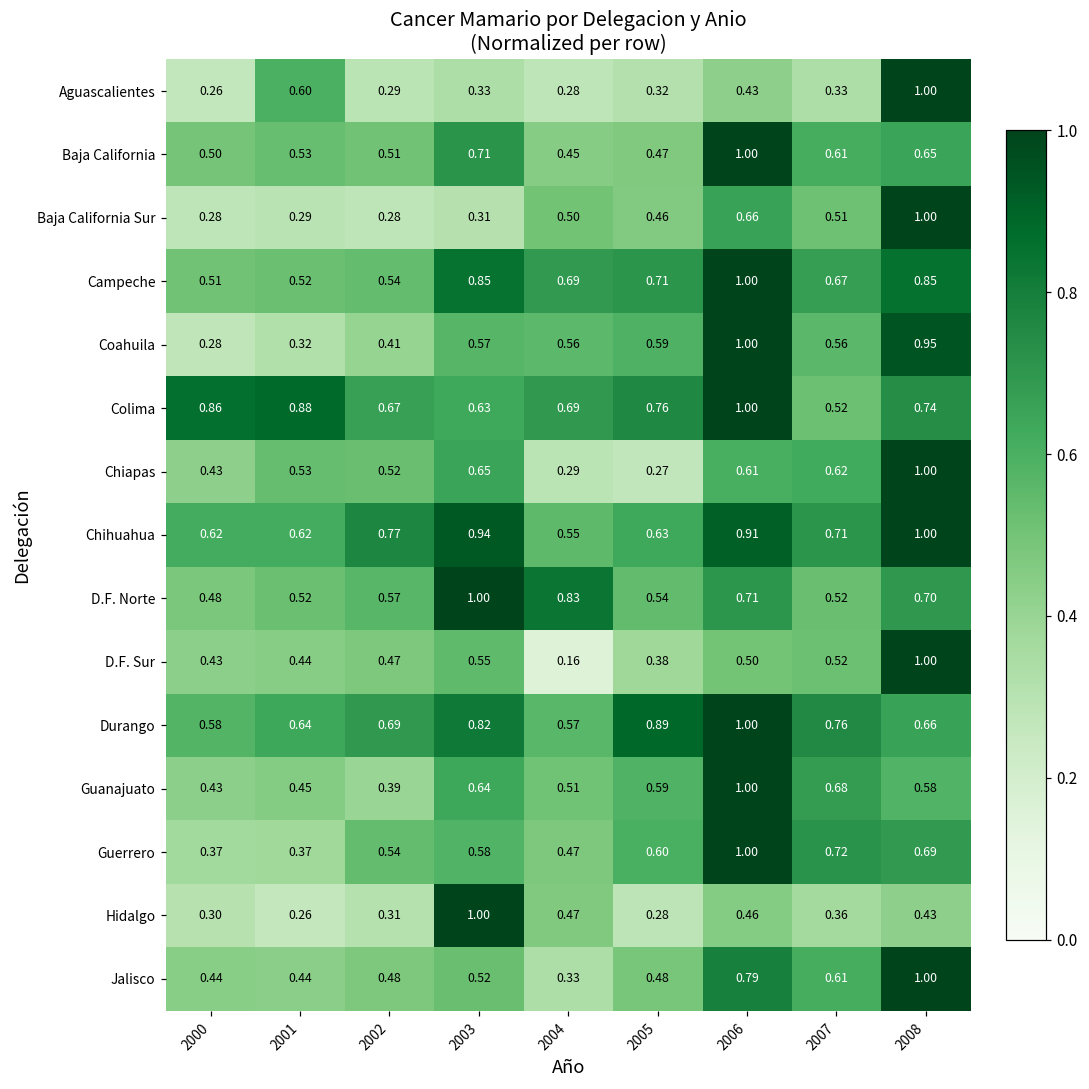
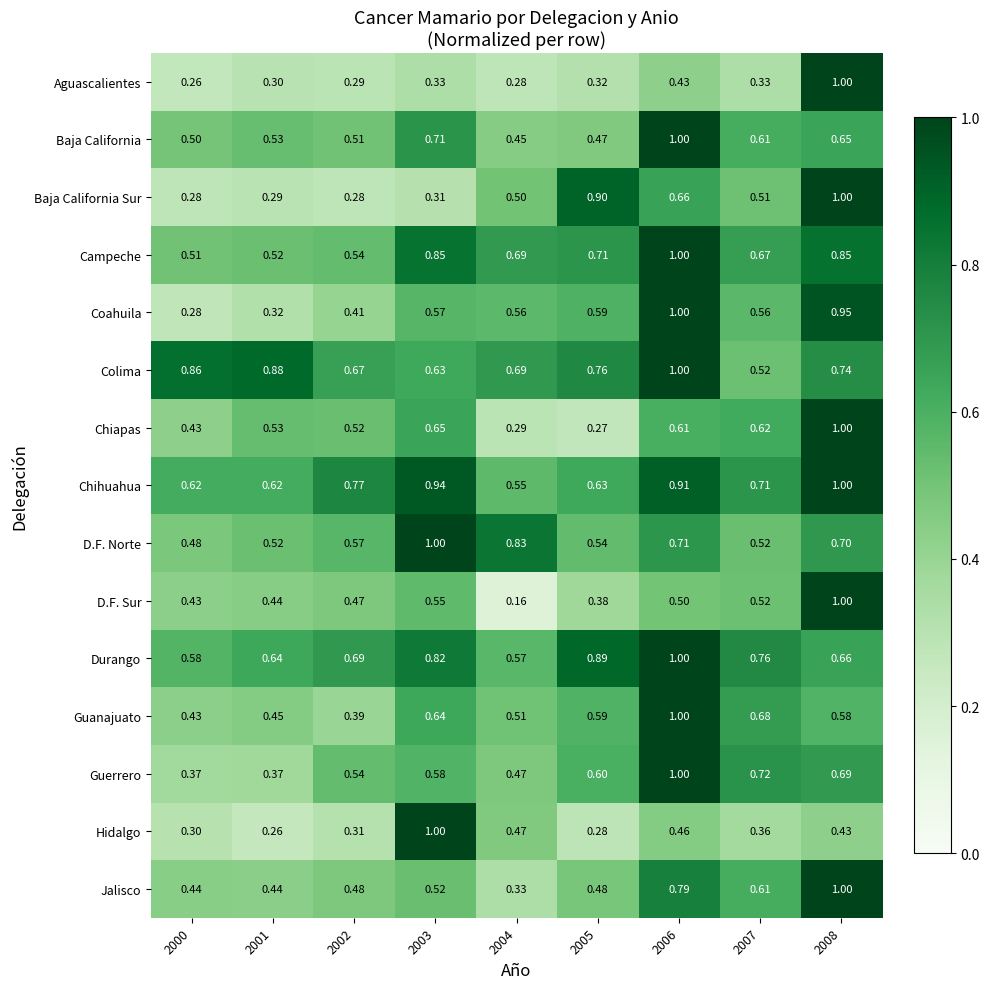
  {
    "Aguascalientes": {
      "2000": 0.26,
-     "2001": 0.60,
+     "2001": 0.30,
      "2002": 0.29,
      "2003": 0.33,
      "2004": 0.28,
      "2005": 0.32,
      "2006": 0.43,
      "2007": 0.33,
      "2008": 1.00
    },
    "Baja California": {
      "2000": 0.50,
      "2001": 0.53,
      "2002": 0.51,
      "2003": 0.71,
      "2004": 0.45,
      "2005": 0.47,
      "2006": 1.00,
      "2007": 0.61,
      "2008": 0.65
    },
    "Baja California Sur": {
      "2000": 0.28,
      "2001": 0.29,
      "2002": 0.28,
      "2003": 0.31,
      "2004": 0.50,
-     "2005": 0.46,
+     "2005": 0.90,
      "2006": 0.66,
      "2007": 0.51,
      "2008": 1.00
    },
    "Campeche": {
      "2000": 0.51,
      "2001": 0.52,
      "2002": 0.54,
      "2003": 0.85,
      "2004": 0.69,
      "2005": 0.71,
      "2006": 1.00,
      "2007": 0.67,
      "2008": 0.85
    },
    "Coahuila": {
      "2000": 0.28,
      "2001": 0.32,
      "2002": 0.41,
      "2003": 0.57,
      "2004": 0.56,
      "2005": 0.59,
      "2006": 1.00,
      "2007": 0.56,
      "2008": 0.95
    },
    "Colima": {
      "2000": 0.86,
      "2001": 0.88,
      "2002": 0.67,
      "2003": 0.63,
      "2004": 0.69,
      "2005": 0.76,
      "2006": 1.00,
      "2007": 0.52,
      "2008": 0.74
    },
    "Chiapas": {
      "2000": 0.43,
      "2001": 0.53,
      "2002": 0.52,
      "2003": 0.65,
      "2004": 0.29,
      "2005": 0.27,
      "2006": 0.61,
      "2007": 0.62,
      "2008": 1.00
    },
    "Chihuahua": {
      "2000": 0.62,
      "2001": 0.62,
      "2002": 0.77,
      "2003": 0.94,
      "2004": 0.55,
      "2005": 0.63,
      "2006": 0.91,
      "2007": 0.71,
      "2008": 1.00
    },
    "D.F. Norte": {
      "2000": 0.48,
      "2001": 0.52,
      "2002": 0.57,
      "2003": 1.00,
      "2004": 0.83,
      "2005": 0.54,
      "2006": 0.71,
      "2007": 0.52,
      "2008": 0.70
    },
    "D.F. Sur": {
      "2000": 0.43,
      "2001": 0.44,
      "2002": 0.47,
      "2003": 0.55,
      "2004": 0.16,
      "2005": 0.38,
      "2006": 0.50,
      "2007": 0.52,
      "2008": 1.00
    },
    "Durango": {
      "2000": 0.58,
      "2001": 0.64,
      "2002": 0.69,
      "2003": 0.82,
      "2004": 0.57,
      "2005": 0.89,
      "2006": 1.00,
      "2007": 0.76,
      "2008": 0.66
    },
    "Guanajuato": {
      "2000": 0.43,
      "2001": 0.45,
      "2002": 0.39,
      "2003": 0.64,
      "2004": 0.51,
      "2005": 0.59,
      "2006": 1.00,
      "2007": 0.68,
      "2008": 0.58
    },
    "Guerrero": {
      "2000": 0.37,
      "2001": 0.37,
      "2002": 0.54,
      "2003": 0.58,
      "2004": 0.47,
      "2005": 0.60,
      "2006": 1.00,
      "2007": 0.72,
      "2008": 0.69
    },
    "Hidalgo": {
      "2000": 0.30,
      "2001": 0.26,
      "2002": 0.31,
      "2003": 1.00,
      "2004": 0.47,
      "2005": 0.28,
      "2006": 0.46,
      "2007": 0.36,
      "2008": 0.43
    },
    "Jalisco": {
      "2000": 0.44,
      "2001": 0.44,
      "2002": 0.48,
      "2003": 0.52,
      "2004": 0.33,
      "2005": 0.48,
      "2006": 0.79,
      "2007": 0.61,
      "2008": 1.00
    }
  }
